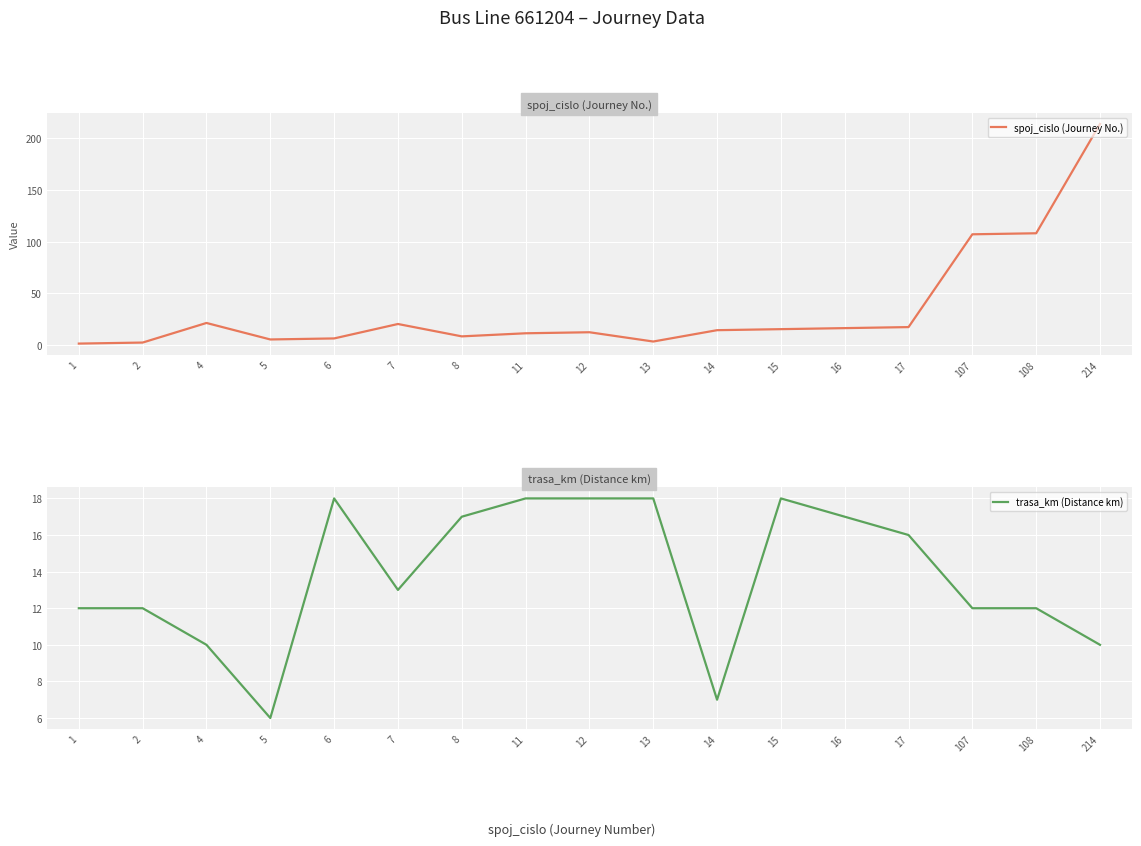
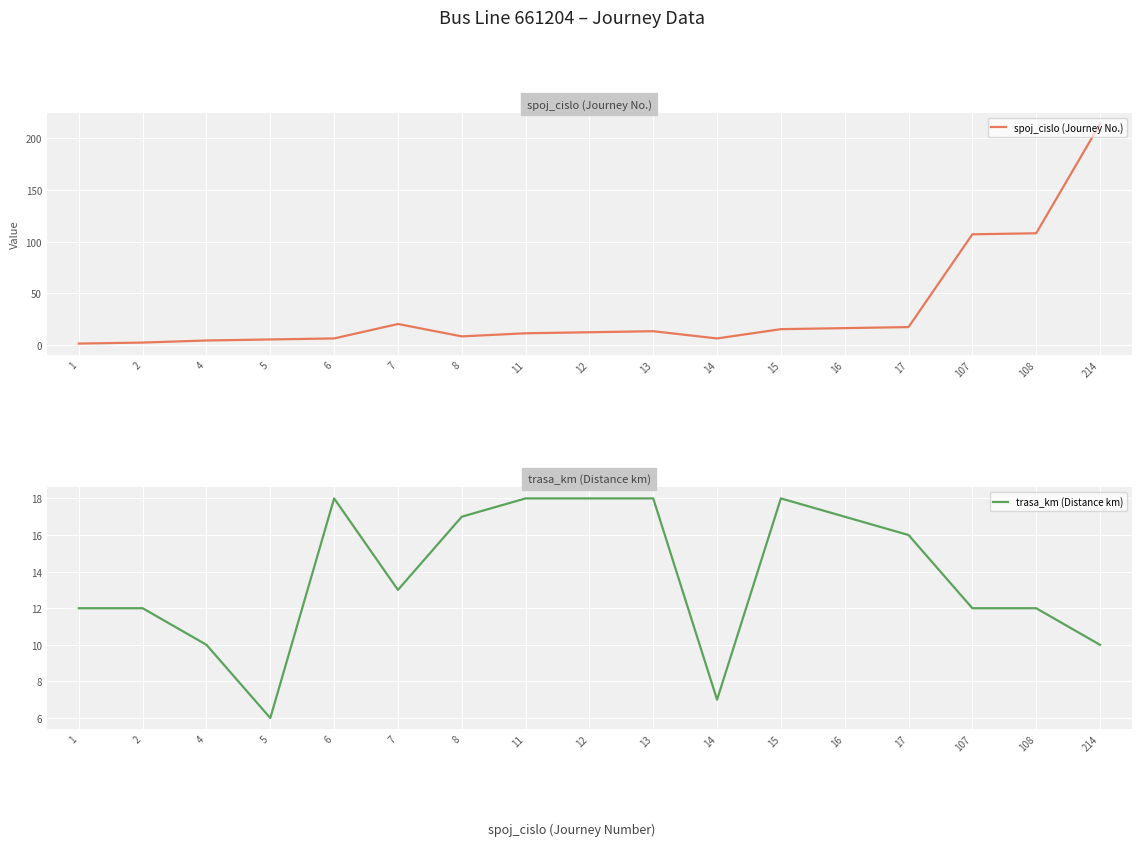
  {
    "spoj_cislo (Journey No.)": {
      "1": 1,
      "2": 2,
-     "4": 21,
+     "4": 4,
      "5": 5,
      "6": 6,
      "7": 20,
      "8": 8,
      "11": 11,
      "12": 12,
-     "13": 3,
-     "14": 14,
+     "13": 13,
+     "14": 6,
      "15": 15,
      "16": 16,
      "17": 17,
      "107": 107,
      "108": 108
    },
    "trasa_km (Distance km)": {
      "1": 12.0,
      "2": 12.0,
      "4": 10.0,
      "5": 6.0,
      "6": 18.0,
      "7": 13.0,
      "8": 17.0,
      "11": 18.0,
      "12": 18.0,
      "13": 18.0,
      "14": 7.0,
      "15": 18.0,
      "16": 17.0,
      "17": 16.0,
      "107": 12.0,
      "108": 12.0,
      "214": 10.0
    }
  }
